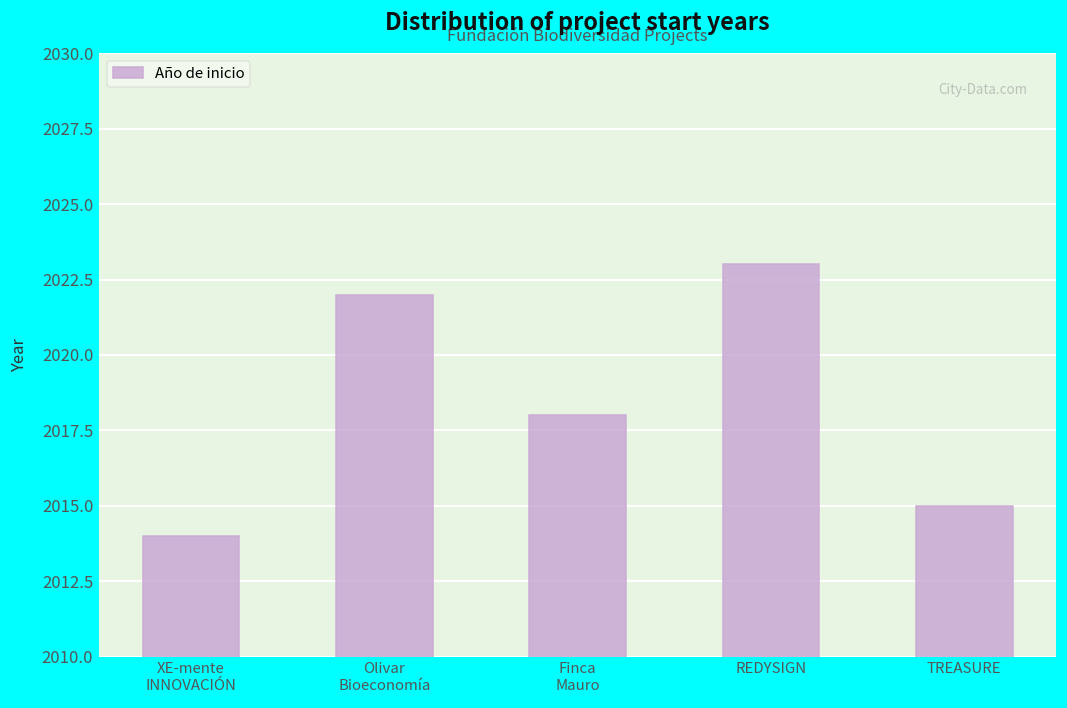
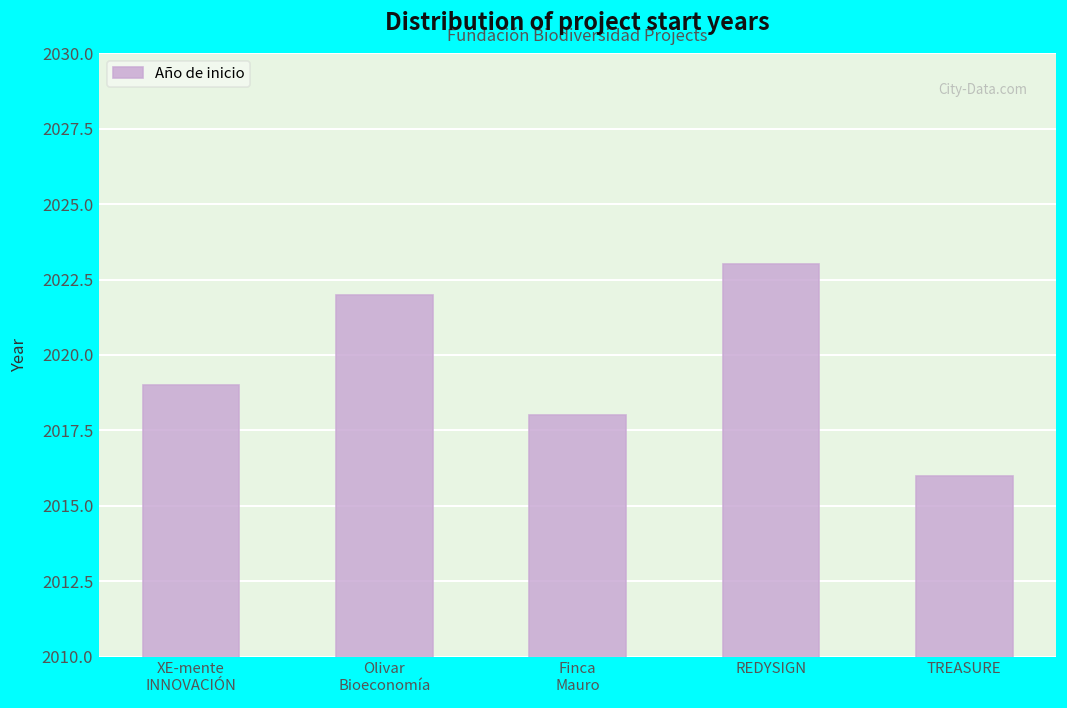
  {
-   "XE-mente INNOVACIÓN": 2014,
+   "XE-mente INNOVACIÓN": 2019,
    "Olivar Bioeconomía": 2022,
    "Finca Mauro": 2018,
    "REDYSIGN": 2023,
-   "TREASURE": 2015
+   "TREASURE": 2016
  }
